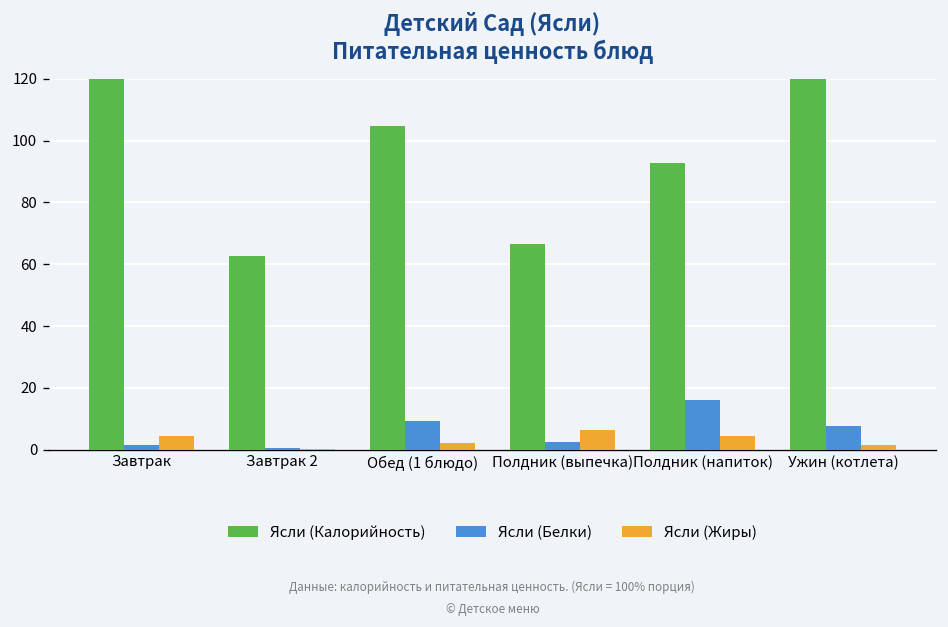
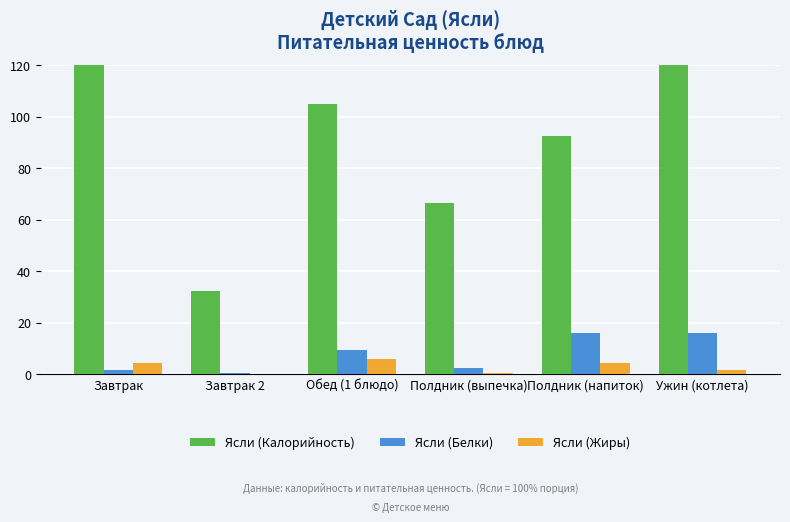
  {
    "Ясли (Калорийность)": {
-     "Завтрак 2": 63,
+     "Завтрак 2": 32,
      "Обед (1 блюдо)": 105,
      "Полдник (выпечка)": 66,
      "Полдник (напиток)": 93
    },
    "Ясли (Белки)": {
      "Завтрак": 2,
      "Обед (1 блюдо)": 9,
      "Полдник (выпечка)": 2,
      "Полдник (напиток)": 16,
-     "Ужин (котлета)": 8
+     "Ужин (котлета)": 16
    },
    "Ясли (Жиры)": {
      "Завтрак": 4,
-     "Обед (1 блюдо)": 2,
-     "Полдник (выпечка)": 6,
+     "Обед (1 блюдо)": 6,
+     "Полдник (выпечка)": 0,
      "Полдник (напиток)": 5,
      "Ужин (котлета)": 2
    }
  }
